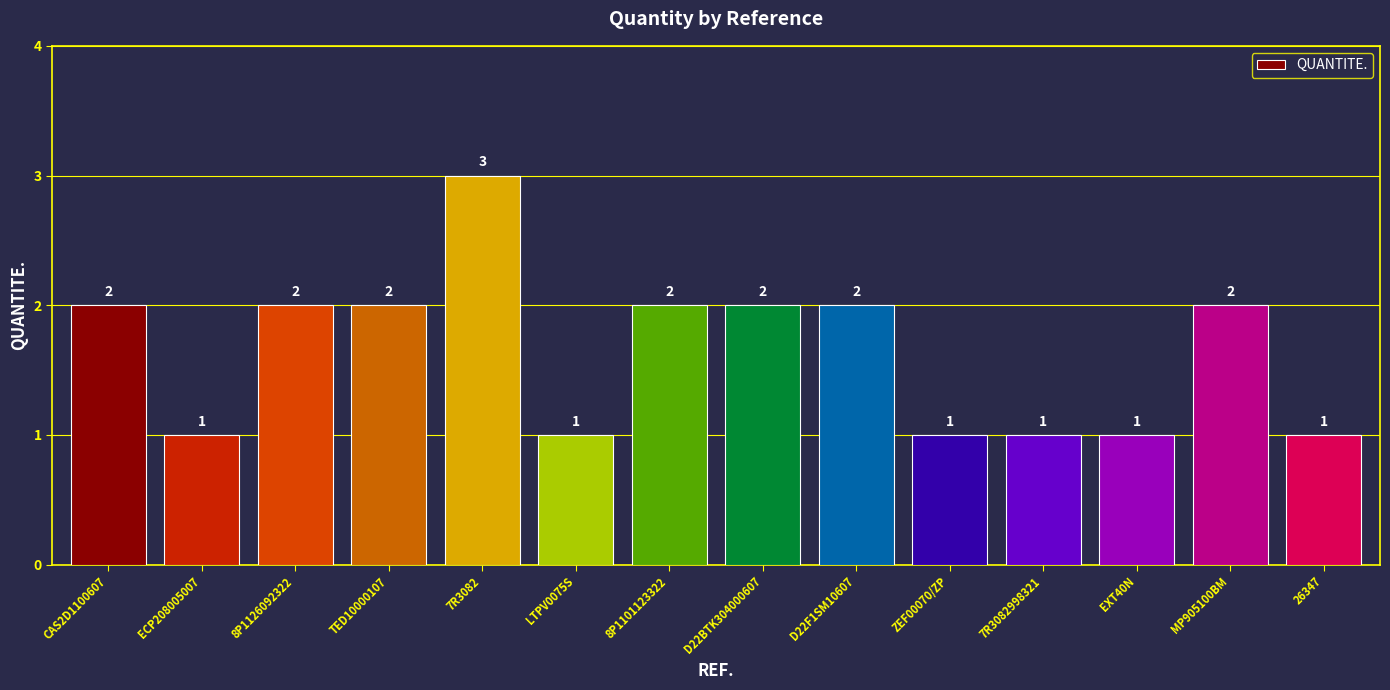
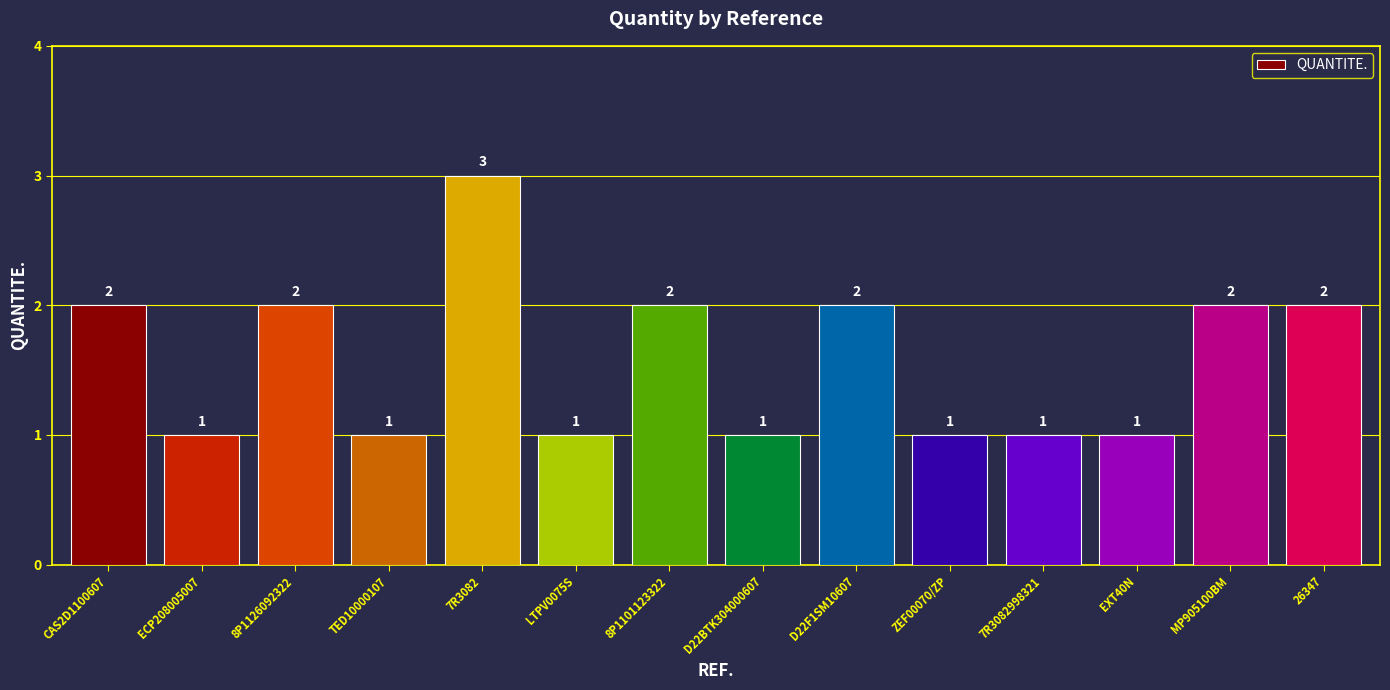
  {
    "CAS2D1100607": 2,
    "ECP208005007": 1,
    "8P1126092322": 2,
-   "TED10000107": 2,
+   "TED10000107": 1,
    "7R3082": 3,
    "LTPV0075S": 1,
    "8P1101123322": 2,
-   "D22BTK304000607": 2,
+   "D22BTK304000607": 1,
    "D22F1SM10607": 2,
    "ZEF00070/ZP": 1,
    "7R3082998321": 1,
    "EXT40N": 1,
    "MP905100BM": 2,
-   "26347": 1
+   "26347": 2
  }
